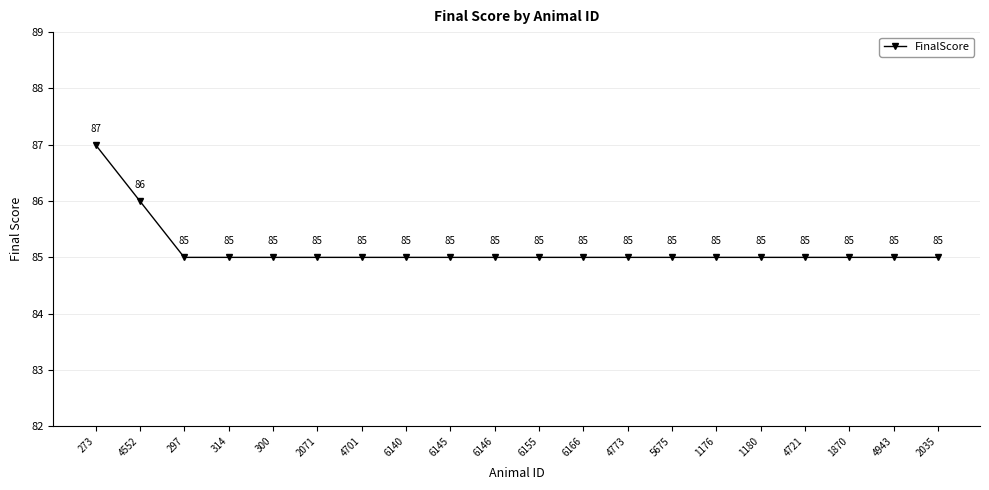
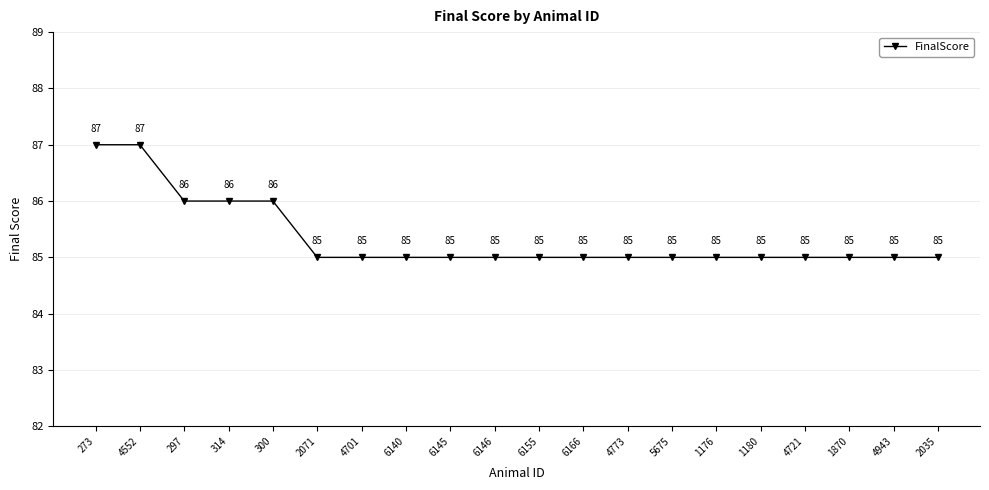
  {
    "273": 87,
-   "4552": 86,
-   "297": 85,
-   "314": 85,
-   "300": 85,
+   "4552": 87,
+   "297": 86,
+   "314": 86,
+   "300": 86,
    "2071": 85,
    "4701": 85,
    "6140": 85,
    "6145": 85,
    "6146": 85,
    "6155": 85,
    "6166": 85,
    "4773": 85,
    "5675": 85,
    "1176": 85,
    "1180": 85,
    "4721": 85,
    "1870": 85,
    "4943": 85,
    "2035": 85
  }
